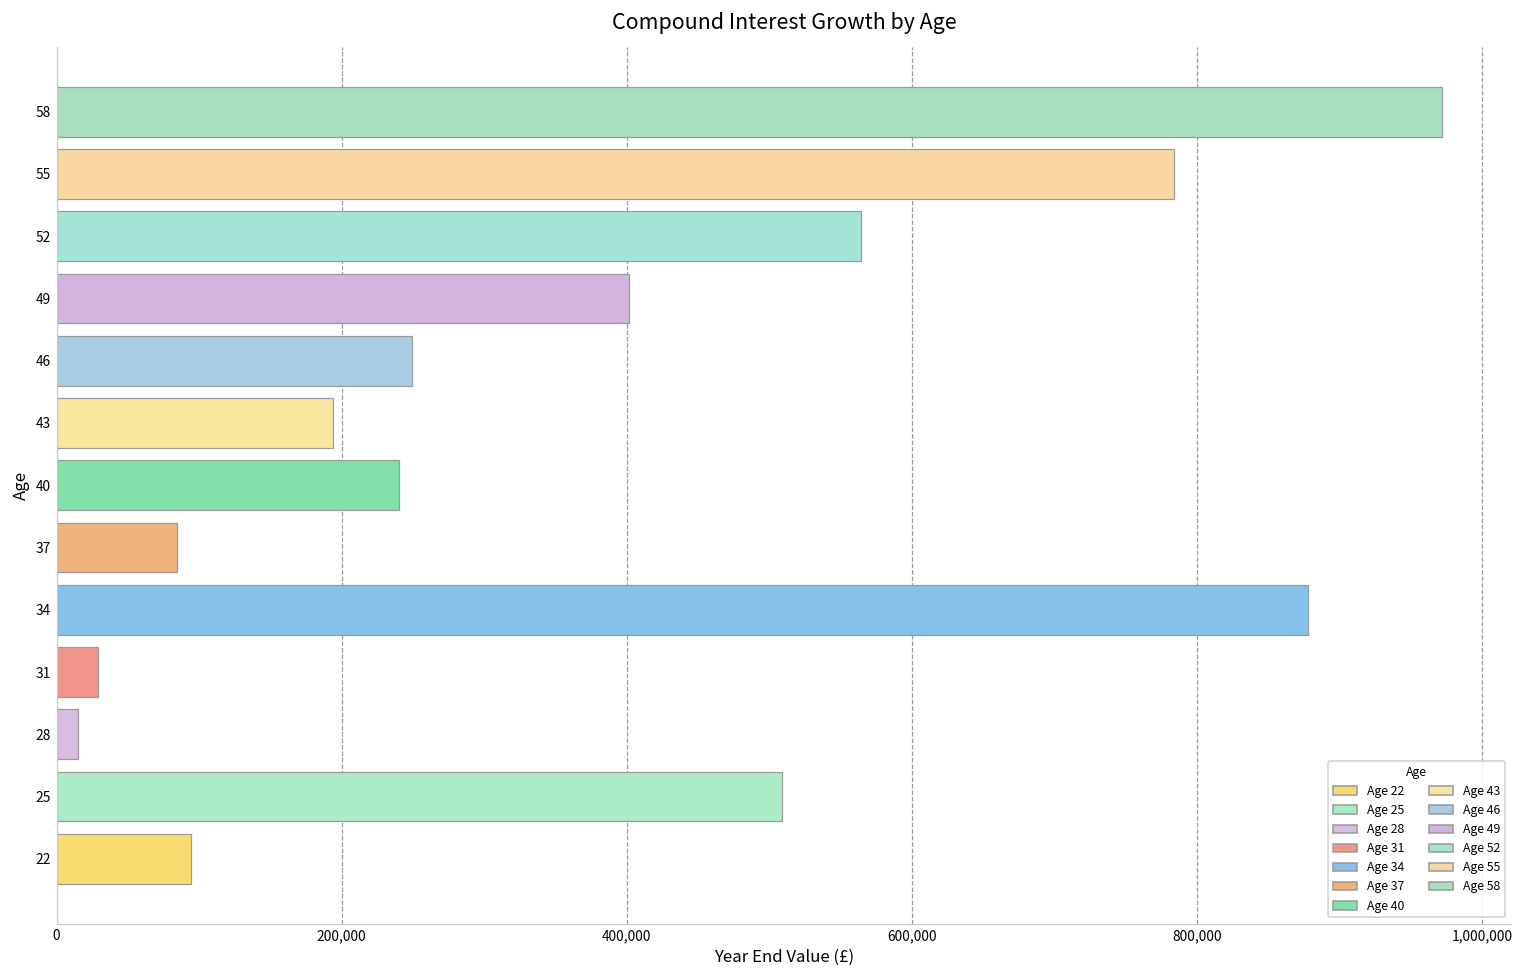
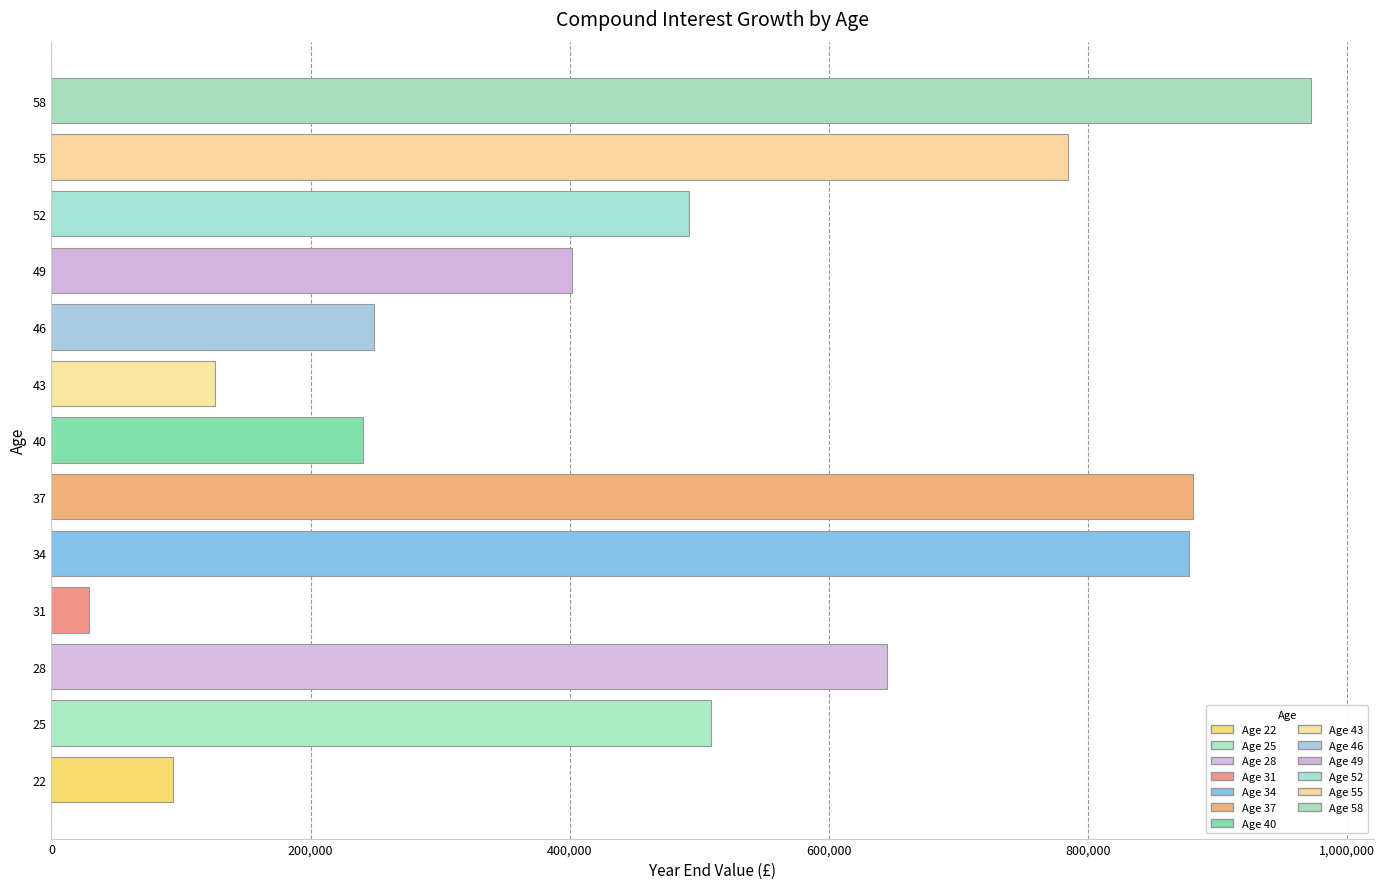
  {
    "58": "972,000",
    "55": "784,000",
-   "52": "564,000",
+   "52": "492,000",
    "49": "402,000",
    "46": "249,000",
-   "43": "194,000",
+   "43": "126,000",
    "40": "241,000",
-   "37": "84,000",
+   "37": "881,000",
    "34": "878,000",
    "31": "29,000",
-   "28": "15,000",
+   "28": "645,000",
    "25": "509,000",
    "22": "94,000"
  }
